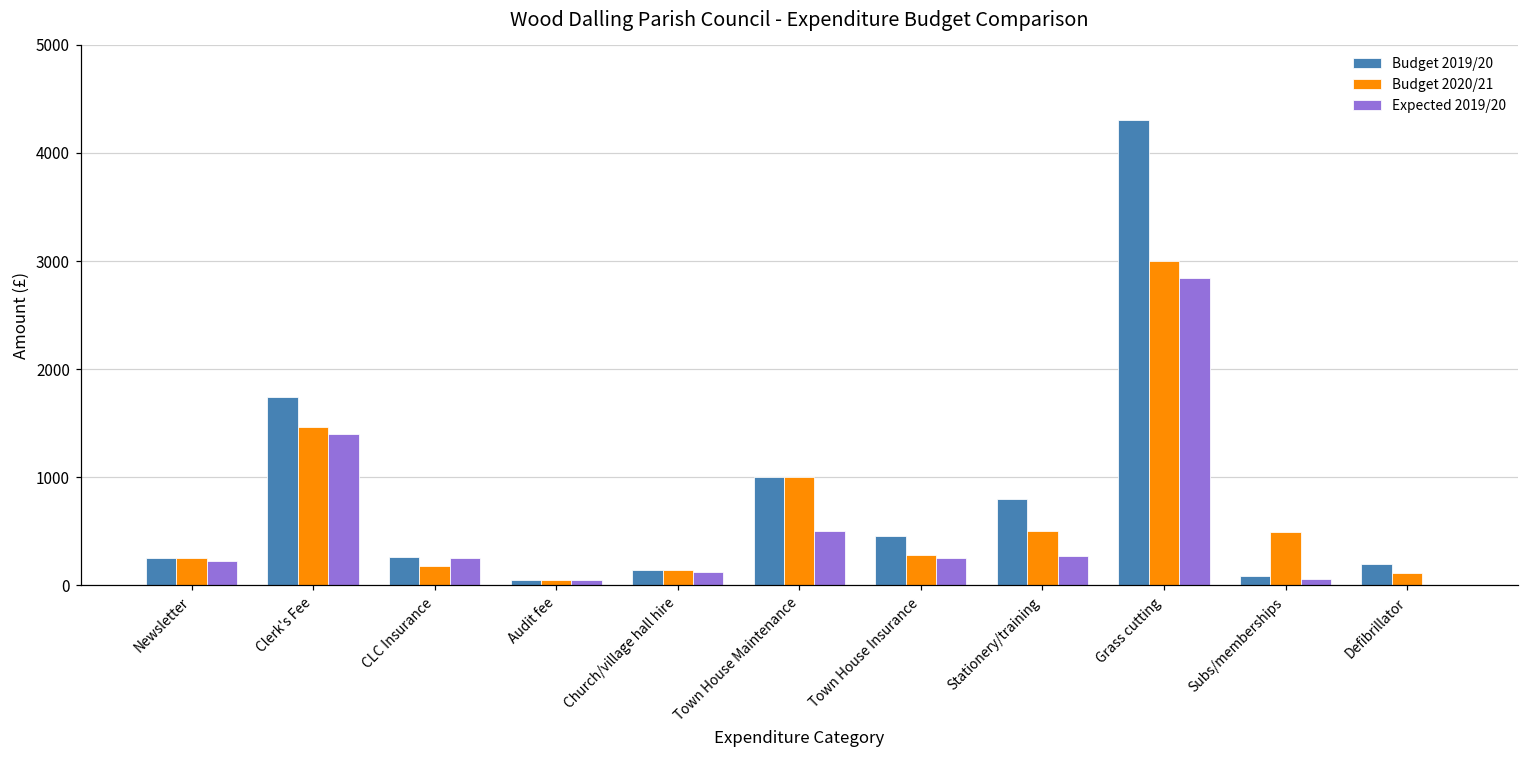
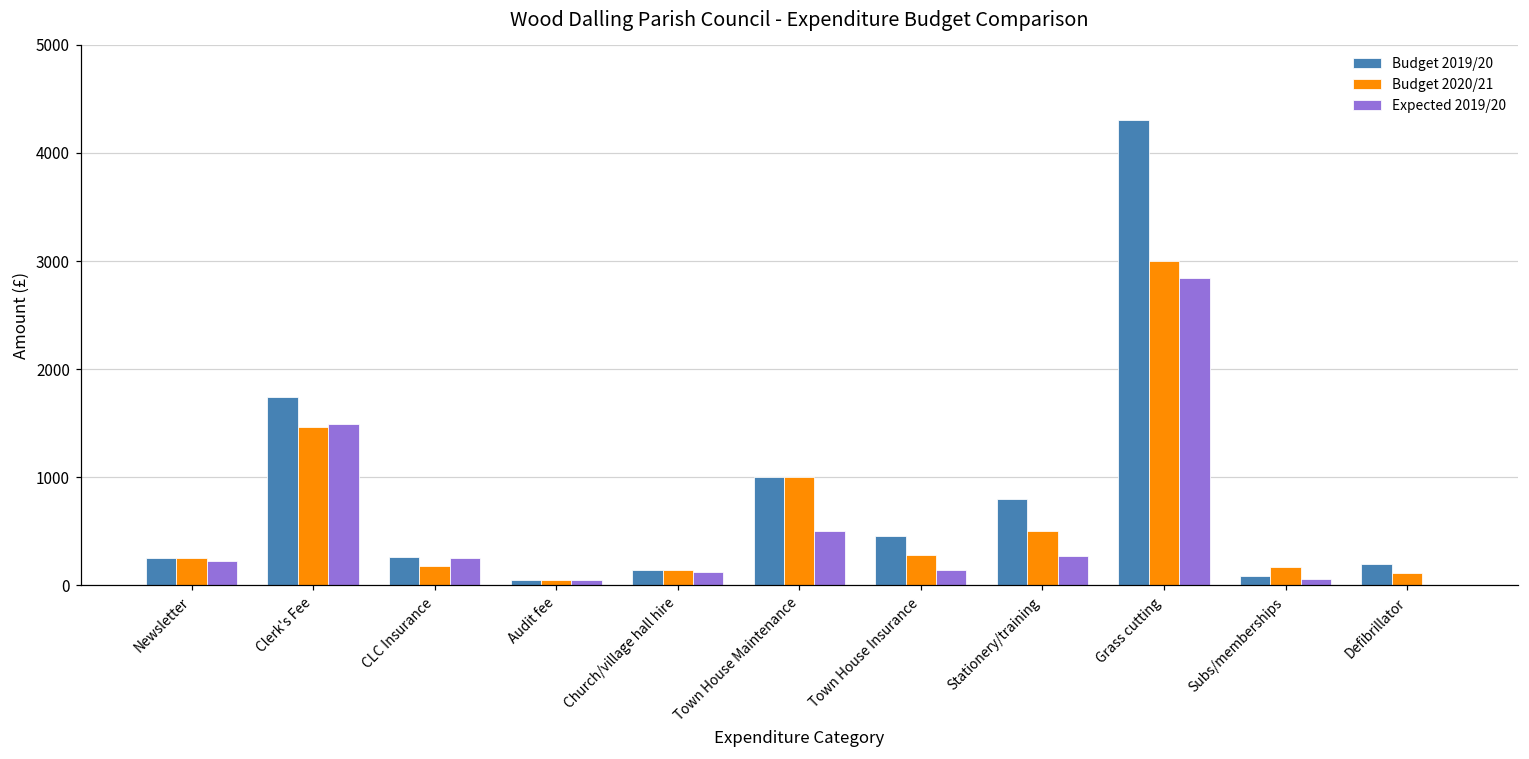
  {
    "Budget 2019/20": {
      "Newsletter": 300,
      "Clerk's Fee": 1700,
      "CLC Insurance": 300,
      "Audit fee": 100,
      "Church/village hall hire": 100,
      "Town House Maintenance": 1000,
      "Town House Insurance": 500,
      "Stationery/training": 800,
      "Grass cutting": 4300,
      "Subs/memberships": 100,
      "Defibrillator": 200
    },
    "Budget 2020/21": {
      "Newsletter": 300,
      "Clerk's Fee": 1500,
      "CLC Insurance": 200,
      "Audit fee": 100,
      "Church/village hall hire": 100,
      "Town House Maintenance": 1000,
      "Town House Insurance": 300,
      "Stationery/training": 500,
      "Grass cutting": 3000,
-     "Subs/memberships": 500,
+     "Subs/memberships": 200,
      "Defibrillator": 100
    },
    "Expected 2019/20": {
      "Newsletter": 200,
-     "Clerk's Fee": 1400,
+     "Clerk's Fee": 1500,
      "CLC Insurance": 300,
      "Audit fee": 100,
      "Church/village hall hire": 100,
      "Town House Maintenance": 500,
-     "Town House Insurance": 300,
+     "Town House Insurance": 100,
      "Stationery/training": 300,
      "Grass cutting": 2800,
      "Subs/memberships": 100,
      "Defibrillator": 0
    }
  }
